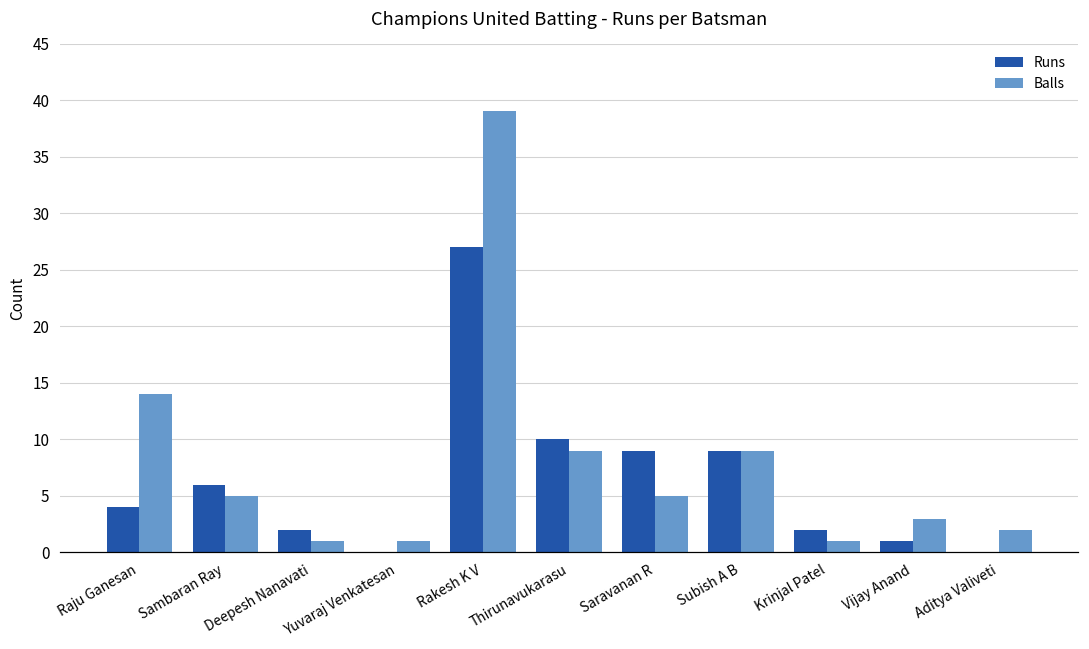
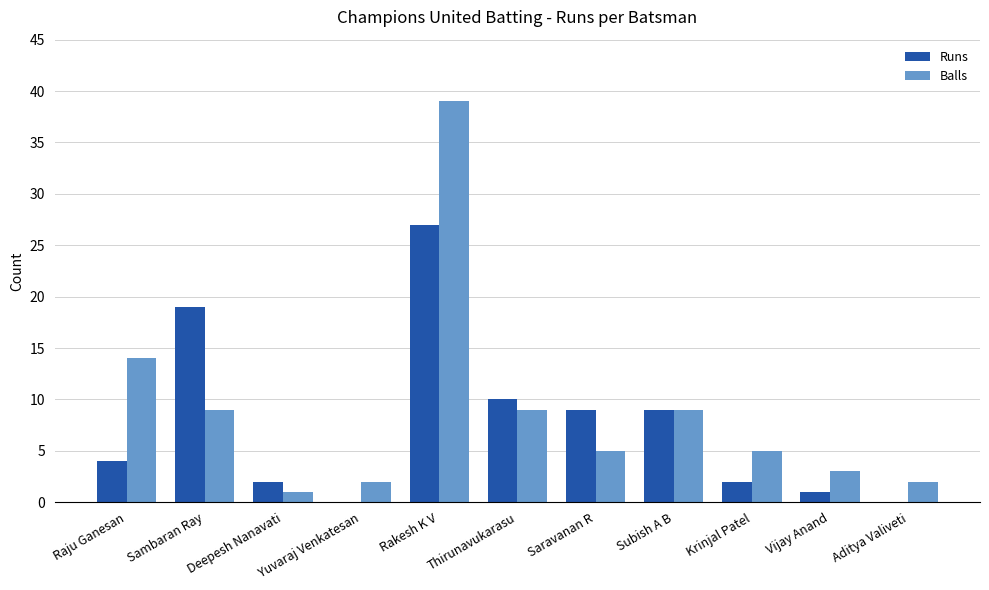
  {
    "Runs": {
      "Raju Ganesan": 4,
-     "Sambaran Ray": 6,
+     "Sambaran Ray": 19,
      "Deepesh Nanavati": 2,
      "Yuvaraj Venkatesan": 0,
      "Rakesh K V": 27,
      "Thirunavukarasu": 10,
      "Saravanan R": 9,
      "Subish A B": 9,
      "Krinjal Patel": 2,
      "Vijay Anand": 1,
      "Aditya Valiveti": 0
    },
    "Balls": {
      "Raju Ganesan": 14,
-     "Sambaran Ray": 5,
+     "Sambaran Ray": 9,
      "Deepesh Nanavati": 1,
-     "Yuvaraj Venkatesan": 1,
+     "Yuvaraj Venkatesan": 2,
      "Rakesh K V": 39,
      "Thirunavukarasu": 9,
      "Saravanan R": 5,
      "Subish A B": 9,
-     "Krinjal Patel": 1,
+     "Krinjal Patel": 5,
      "Vijay Anand": 3,
      "Aditya Valiveti": 2
    }
  }
